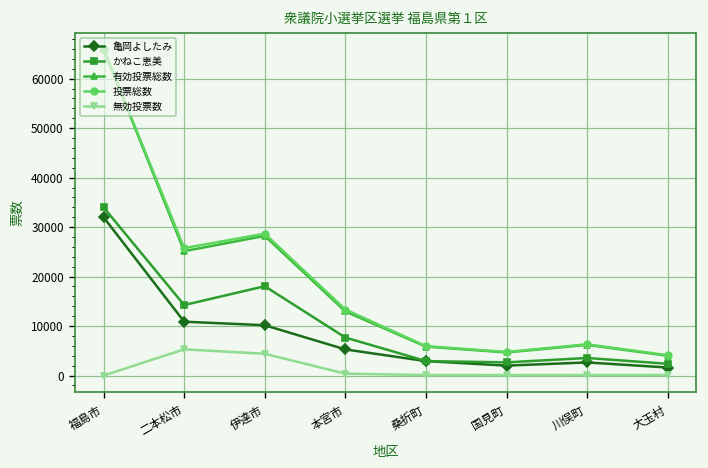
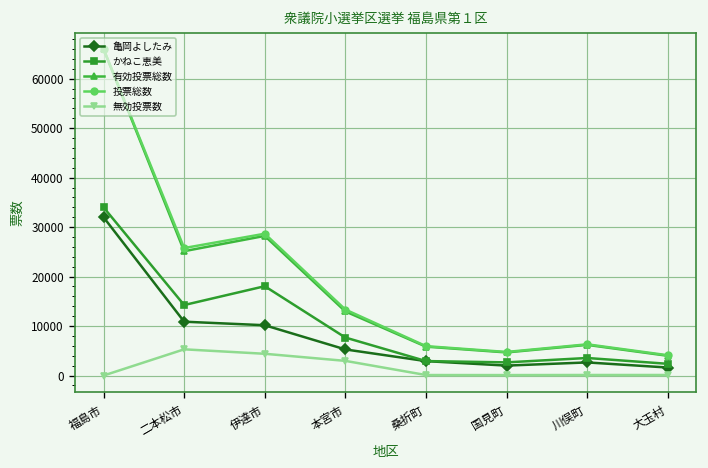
  {
    "無効投票数": {
      "福島市": 0,
      "二本松市": 5000,
      "伊達市": 4000,
-     "本宮市": 0,
+     "本宮市": 3000,
      "桑折町": 0,
      "国見町": 0,
      "川俣町": 0,
      "大玉村": 0
    }
  }
